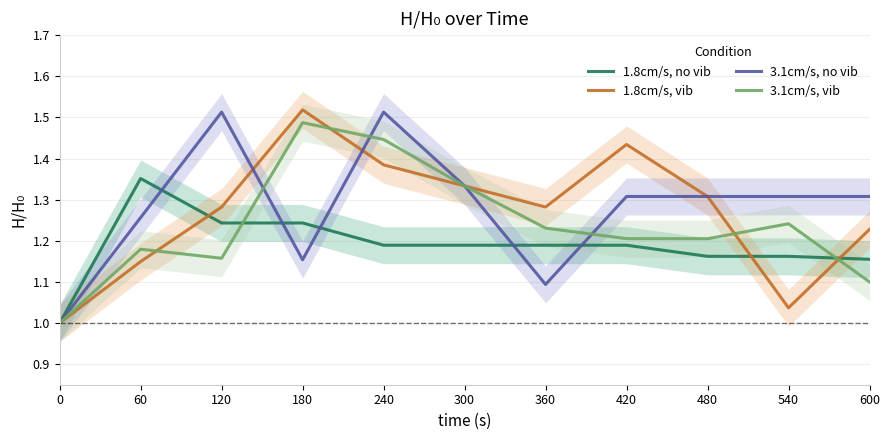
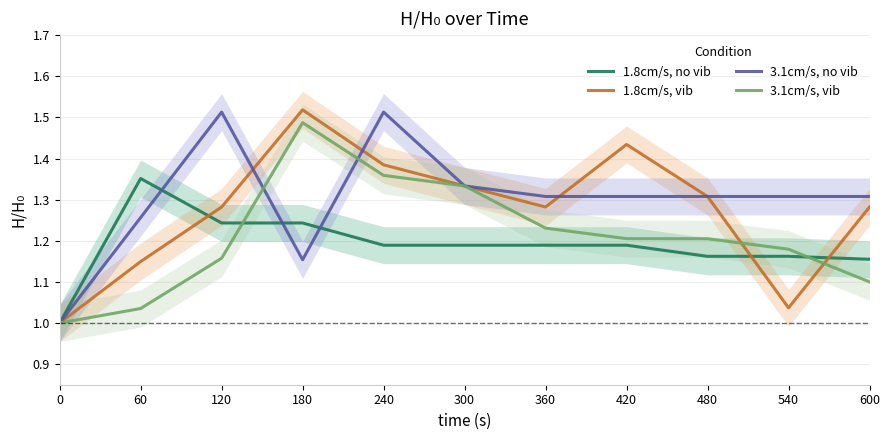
  {
    "1.8cm/s, vib": {
      "60": 1.15,
      "180": 1.52,
      "240": 1.38,
      "360": 1.28,
      "420": 1.43,
      "540": 1.04,
-     "600": 1.23
+     "600": 1.28
    },
    "3.1cm/s, no vib": {
      "60": 1.26,
      "120": 1.51,
      "180": 1.15,
      "240": 1.51,
-     "360": 1.09,
+     "360": 1.31,
      "420": 1.31,
      "540": 1.31,
      "600": 1.31
    },
    "3.1cm/s, vib": {
-     "60": 1.18,
+     "60": 1.04,
      "120": 1.16,
      "180": 1.49,
-     "240": 1.45,
+     "240": 1.36,
      "420": 1.21,
-     "540": 1.24,
+     "540": 1.18,
      "600": 1.10
    }
  }
